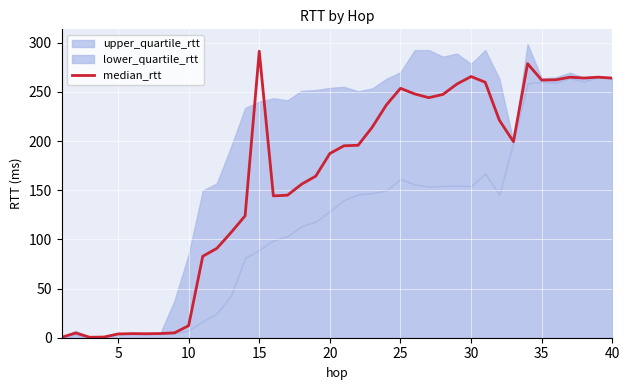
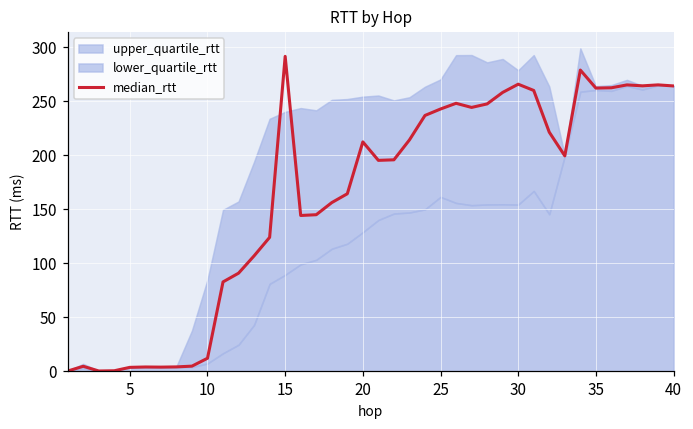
  {
    "median_rtt": {
      "10": 10,
      "15": 290,
-     "20": 190,
-     "25": 250,
+     "20": 210,
+     "25": 240,
      "30": 270
    }
  }
